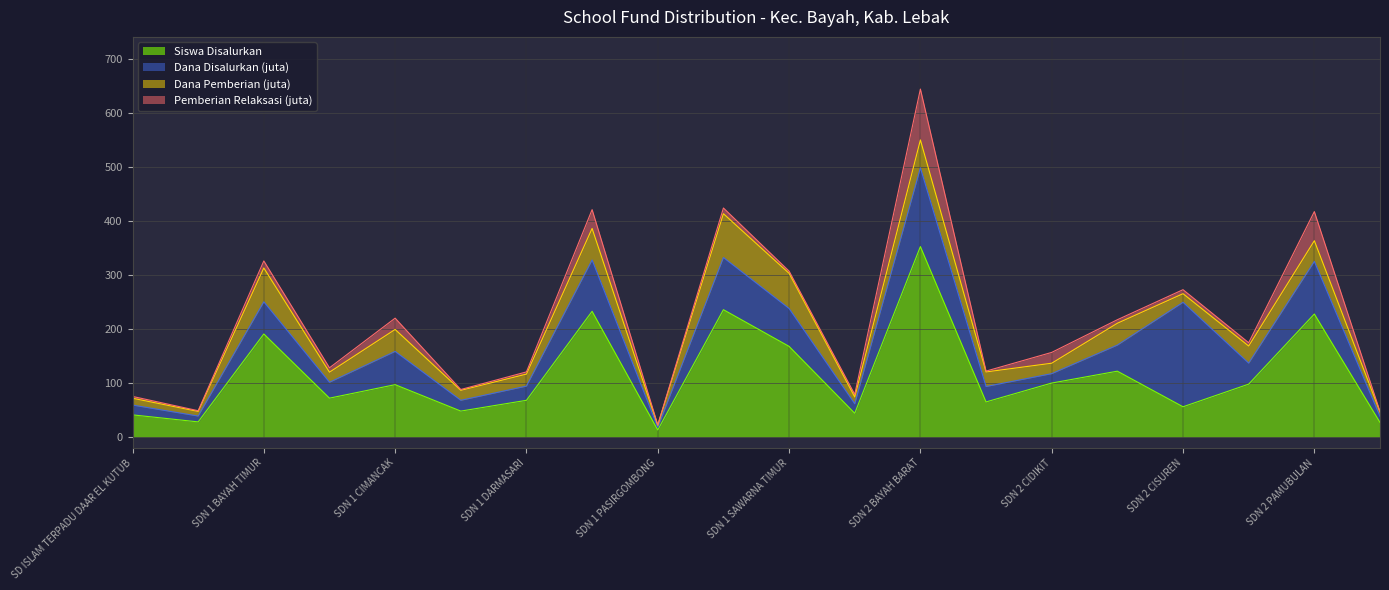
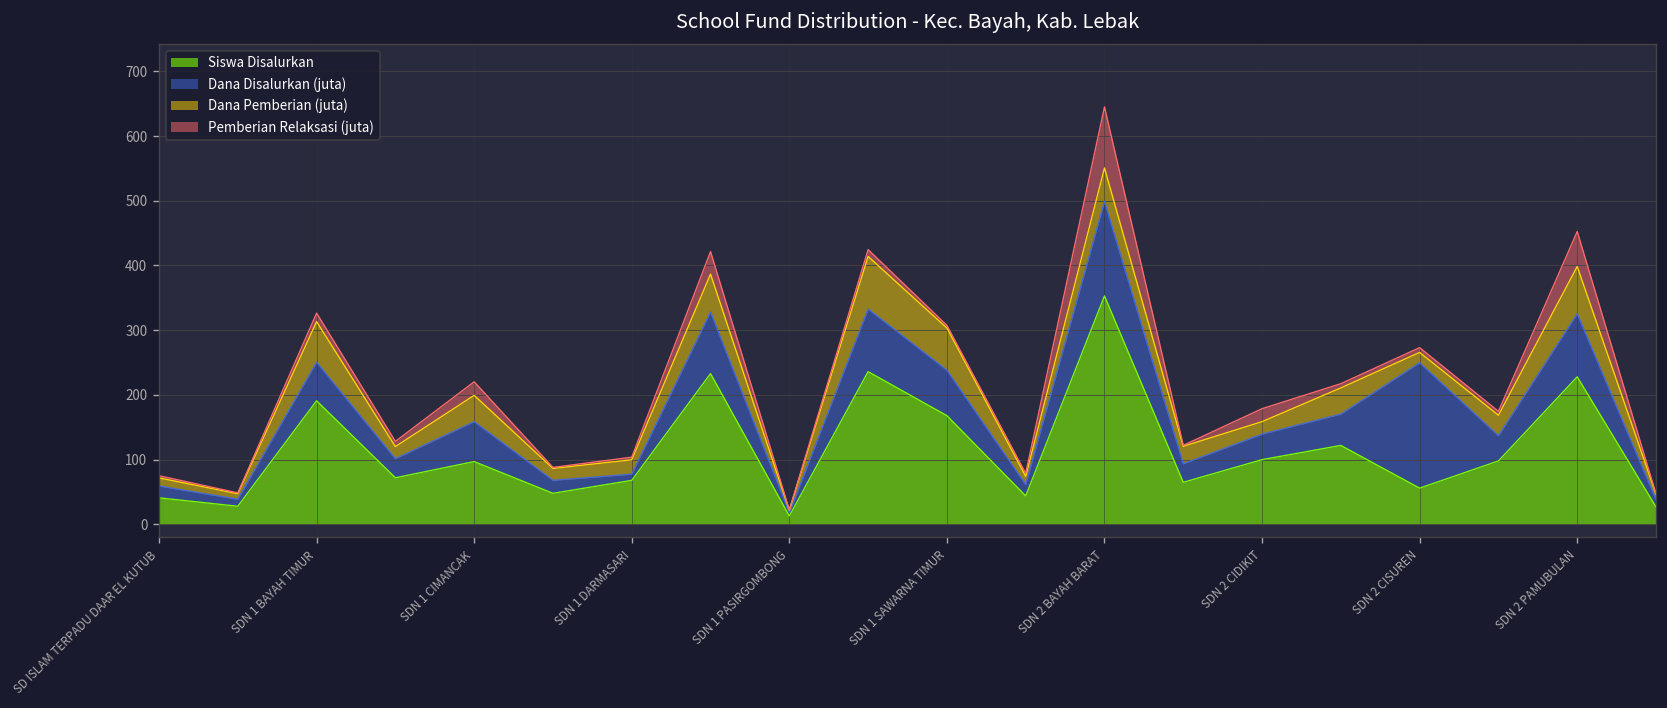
  {
    "Siswa Disalurkan": {
      "SD ISLAM TERPADU DAAR EL KUTUB": 40,
      "SDN 1 BAYAH TIMUR": 190,
      "SDN 1 CIMANCAK": 100,
      "SDN 1 DARMASARI": 70,
      "SDN 1 PASIRGOMBONG": 10,
      "SDN 1 SAWARNA TIMUR": 170,
      "SDN 2 BAYAH BARAT": 350,
      "SDN 2 CIDIKIT": 100,
      "SDN 2 CISUREN": 60,
      "SDN 2 PAMUBULAN": 230
    },
    "Dana Disalurkan (juta)": {
      "SD ISLAM TERPADU DAAR EL KUTUB": 20,
      "SDN 1 BAYAH TIMUR": 60,
      "SDN 1 CIMANCAK": 60,
-     "SDN 1 DARMASARI": 30,
+     "SDN 1 DARMASARI": 10,
      "SDN 1 SAWARNA TIMUR": 70,
      "SDN 2 BAYAH BARAT": 150,
-     "SDN 2 CIDIKIT": 20,
+     "SDN 2 CIDIKIT": 40,
      "SDN 2 CISUREN": 190,
      "SDN 2 PAMUBULAN": 100
    },
    "Dana Pemberian (juta)": {
      "SDN 1 BAYAH TIMUR": 60,
      "SDN 1 CIMANCAK": 40,
      "SDN 2 BAYAH BARAT": 50,
      "SDN 2 CIDIKIT": 20,
      "SDN 2 CISUREN": 20,
-     "SDN 2 PAMUBULAN": 40
+     "SDN 2 PAMUBULAN": 70
    },
    "Pemberian Relaksasi (juta)": {
      "SDN 1 BAYAH TIMUR": 10,
      "SDN 1 CIMANCAK": 20,
      "SDN 2 BAYAH BARAT": 90,
      "SDN 2 CIDIKIT": 20,
      "SDN 2 CISUREN": 10,
      "SDN 2 PAMUBULAN": 50
    }
  }
